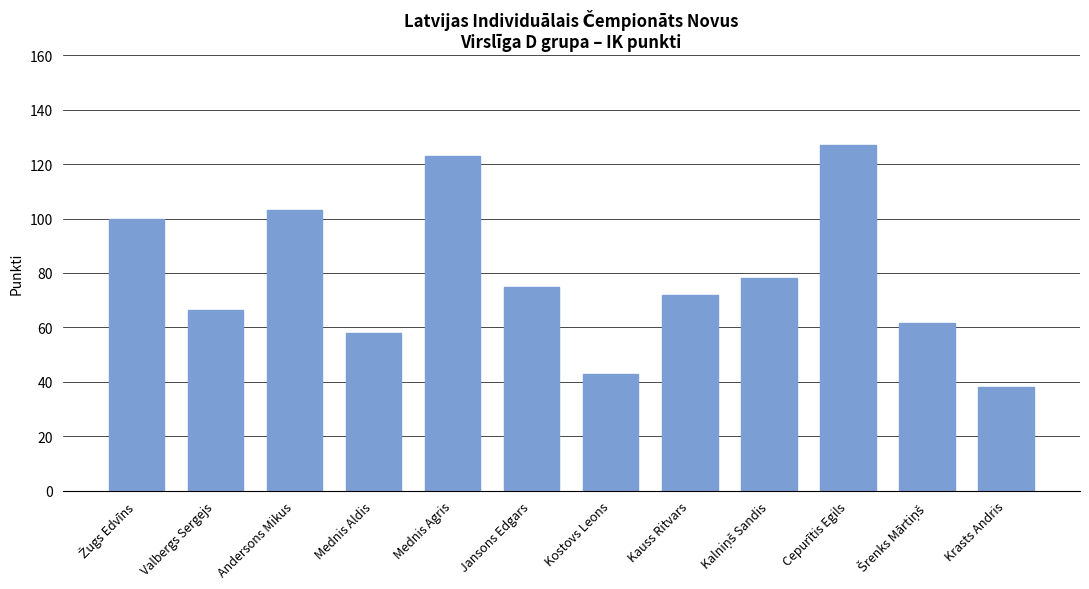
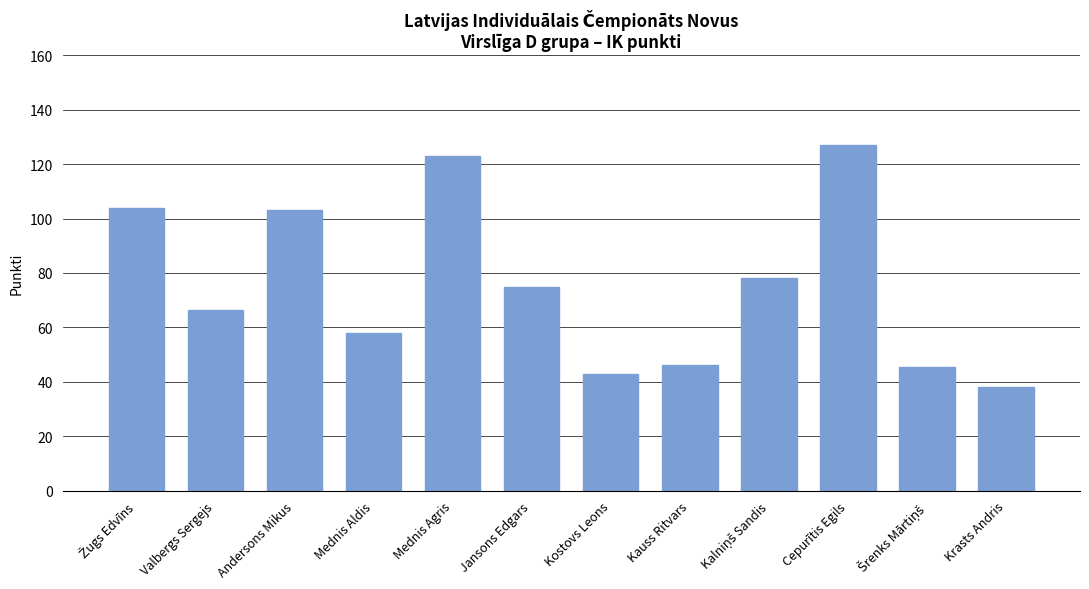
  {
-   "Žugs Edvīns": 100,
+   "Žugs Edvīns": 104,
    "Valbergs Sergejs": 67,
    "Andersons Mikus": 103,
    "Mednis Aldis": 58,
    "Mednis Agris": 123,
    "Jansons Edgars": 75,
    "Kostovs Leons": 43,
-   "Kauss Ritvars": 72,
+   "Kauss Ritvars": 46,
    "Kalniņš Sandis": 78,
    "Cepurītis Egils": 127,
-   "Šrenks Mārtiņš": 62,
+   "Šrenks Mārtiņš": 45,
    "Krasts Andris": 38
  }
